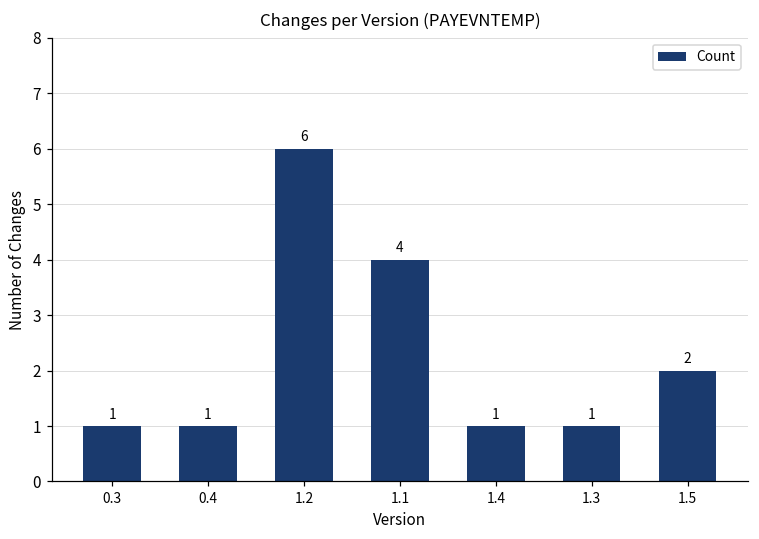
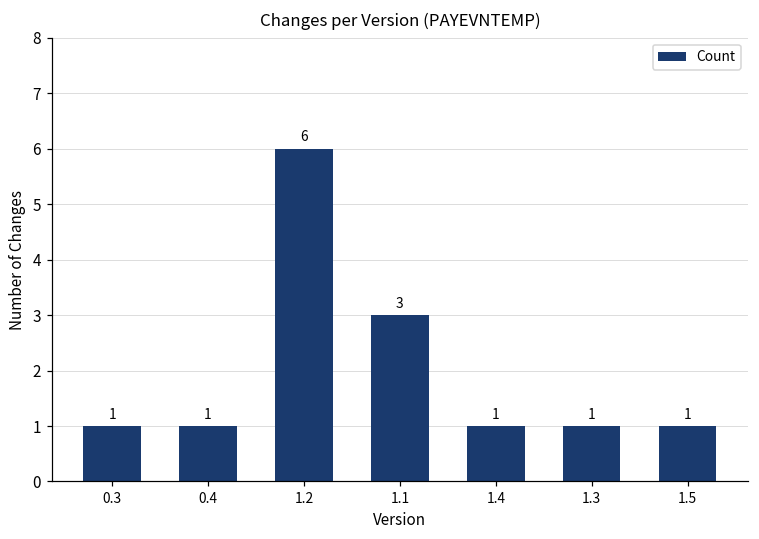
  {
    "0.3": 1,
    "0.4": 1,
    "1.2": 6,
-   "1.1": 4,
+   "1.1": 3,
    "1.4": 1,
    "1.3": 1,
-   "1.5": 2
+   "1.5": 1
  }
